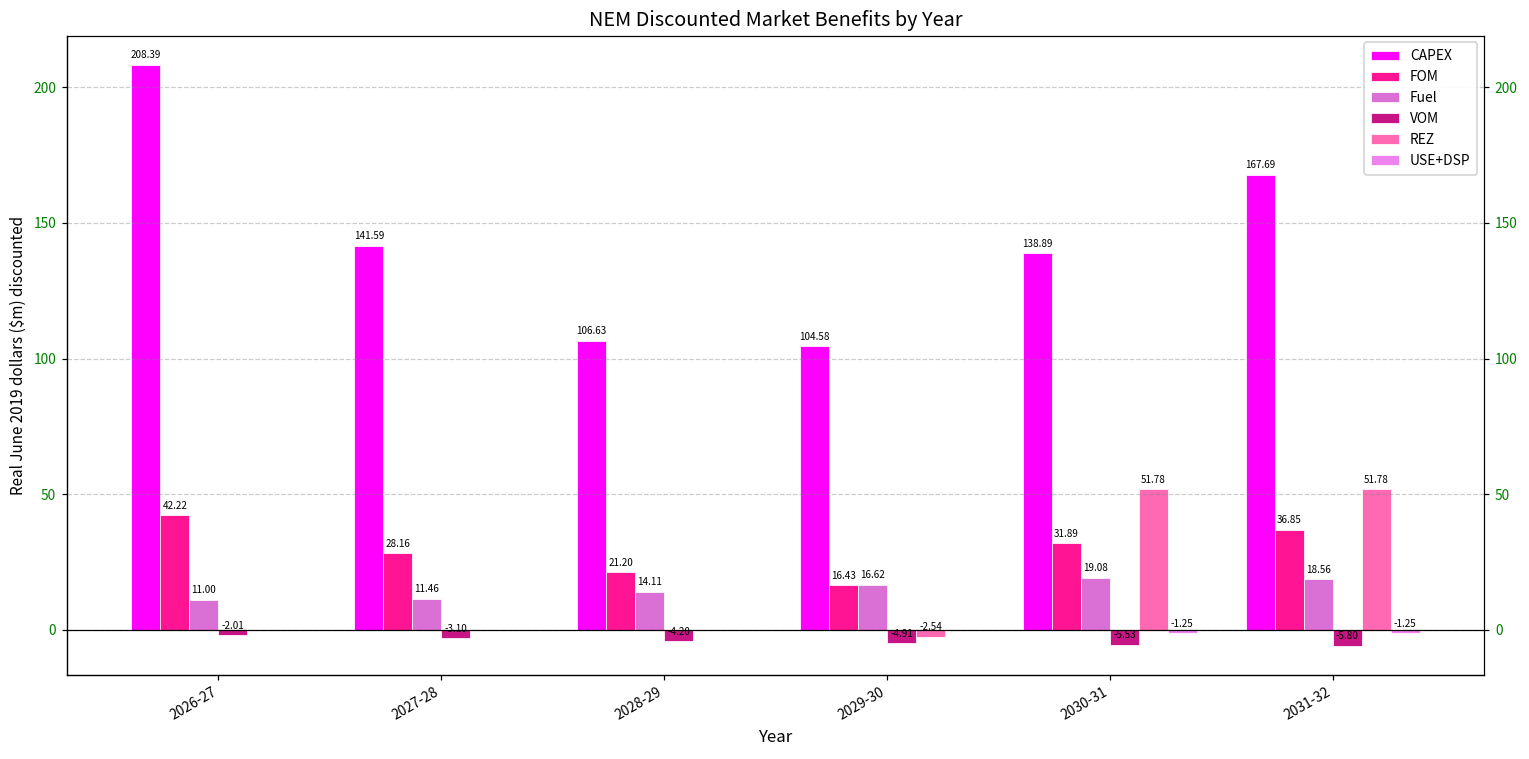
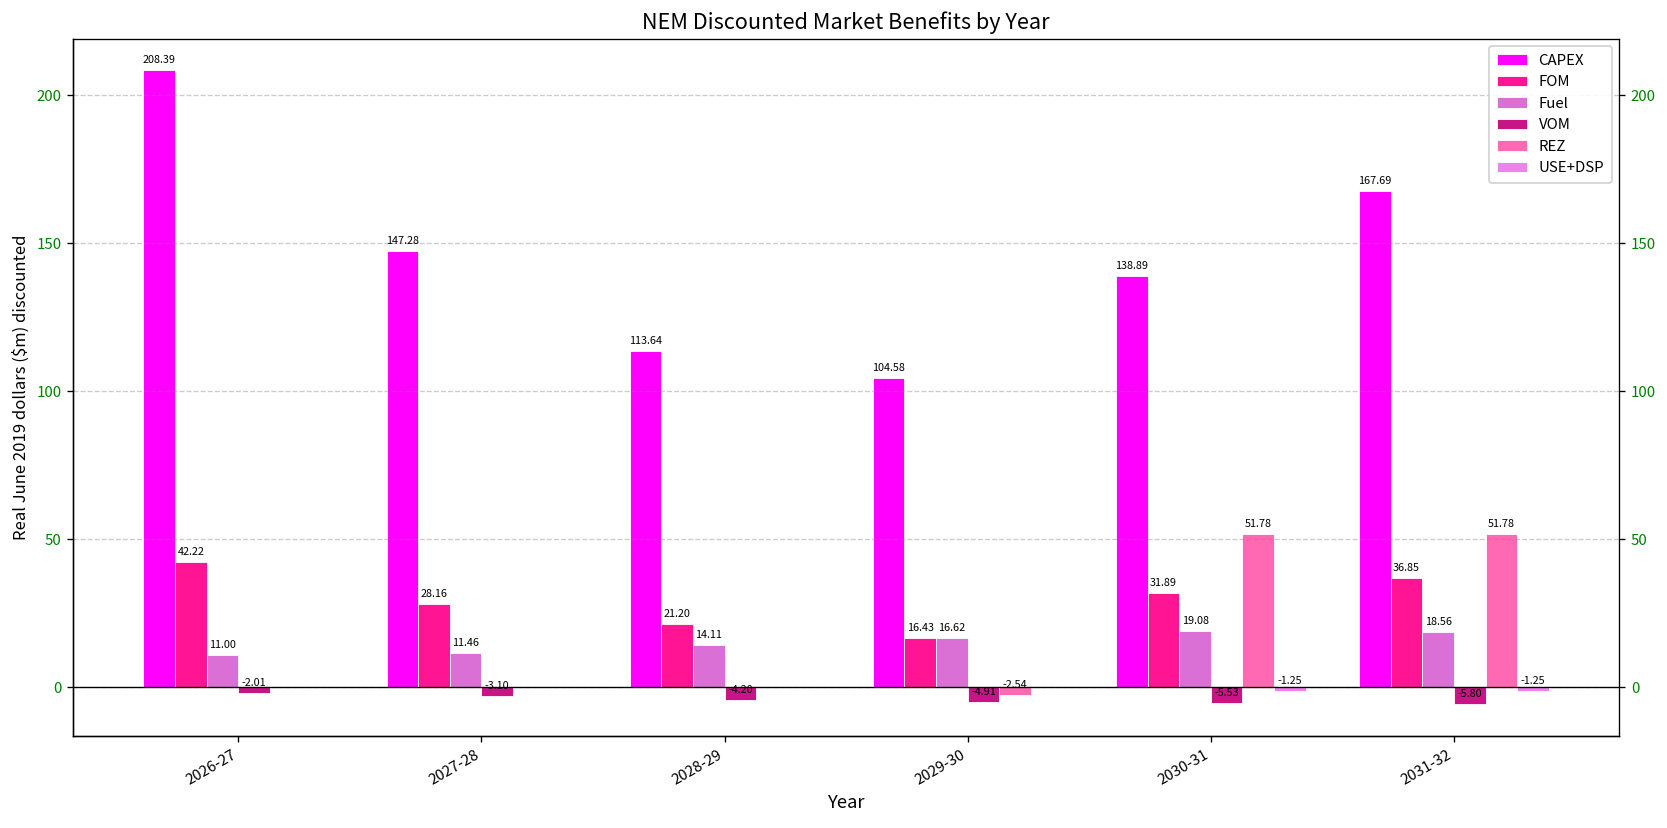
  {
    "CAPEX": {
      "2026-27": 208.39,
-     "2027-28": 141.59,
-     "2028-29": 106.63,
+     "2027-28": 147.28,
+     "2028-29": 113.64,
      "2029-30": 104.58,
      "2030-31": 138.89,
      "2031-32": 167.69
    }
  }
